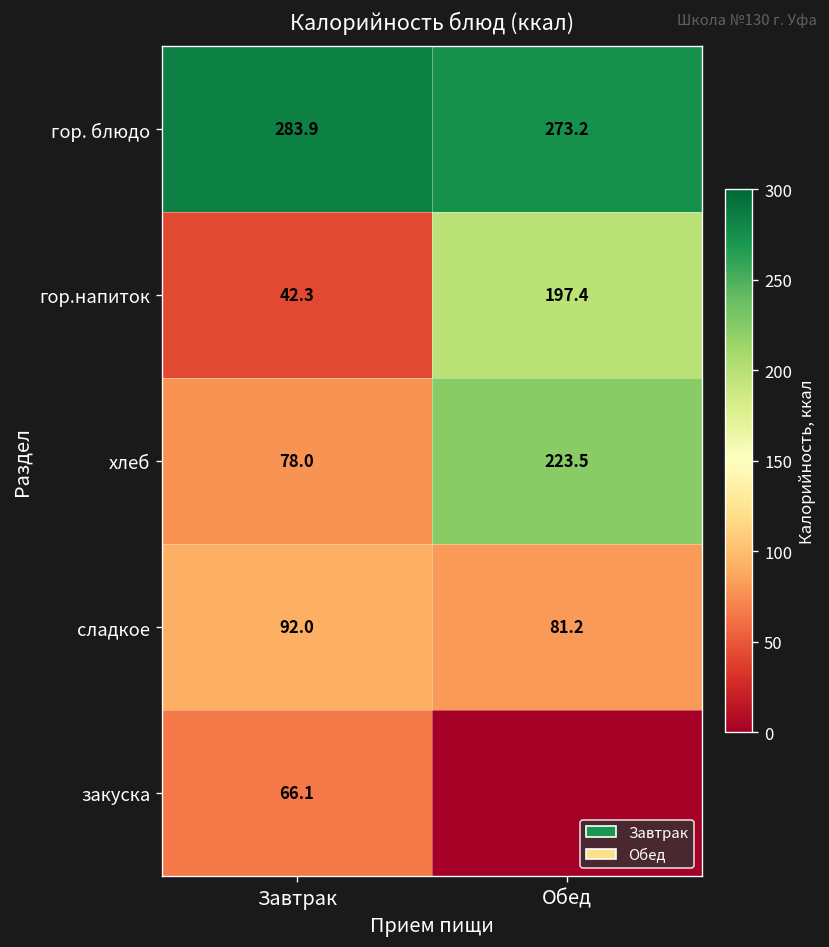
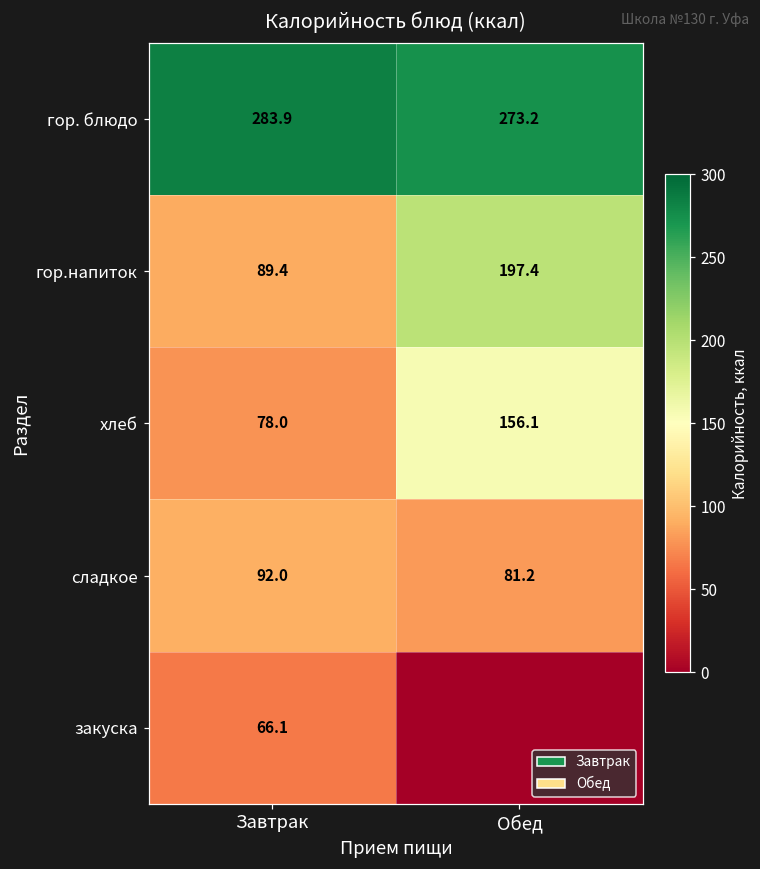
  {
    "гор. блюдо": {
      "Завтрак": 283.9,
      "Обед": 273.2
    },
    "гор.напиток": {
-     "Завтрак": 42.3,
+     "Завтрак": 89.4,
      "Обед": 197.4
    },
    "хлеб": {
      "Завтрак": 78.0,
-     "Обед": 223.5
+     "Обед": 156.1
    },
    "сладкое": {
      "Завтрак": 92.0,
      "Обед": 81.2
    },
    "закуска": {
      "Завтрак": 66.1
    }
  }
